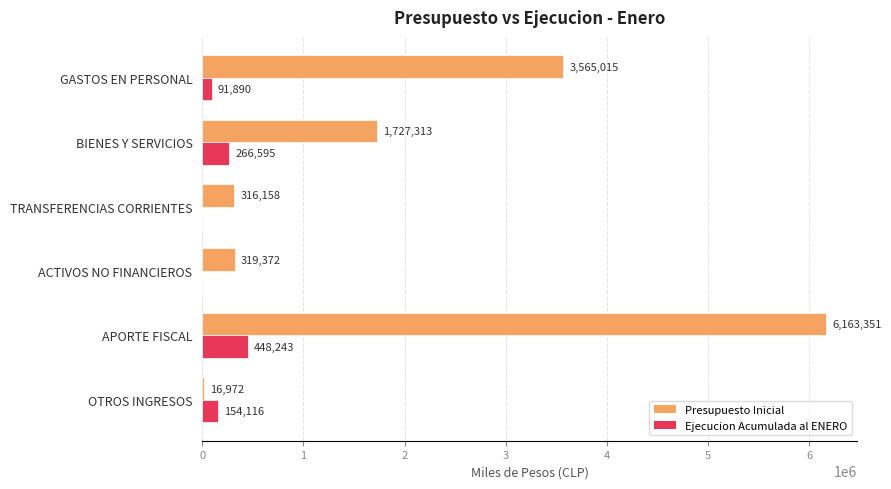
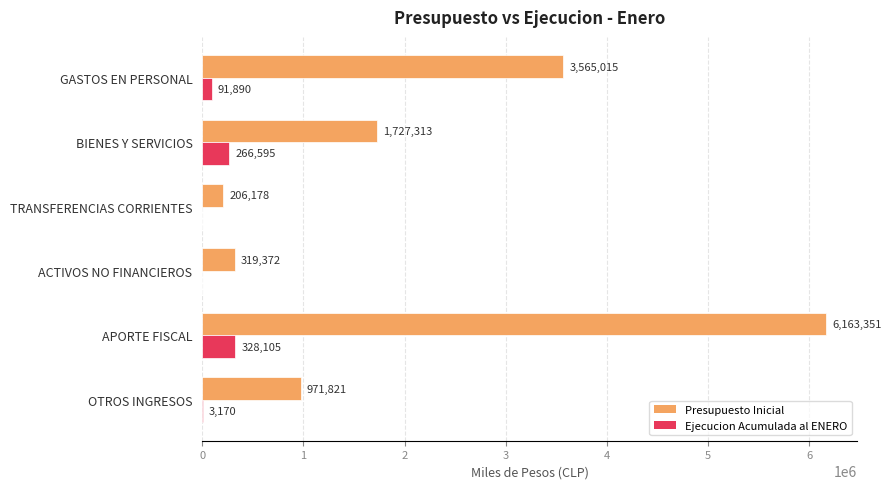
  {
    "Presupuesto Inicial": {
      "GASTOS EN PERSONAL": "3,565,015",
      "BIENES Y SERVICIOS": "1,727,313",
-     "TRANSFERENCIAS CORRIENTES": "316,158",
+     "TRANSFERENCIAS CORRIENTES": "206,178",
      "ACTIVOS NO FINANCIEROS": "319,372",
      "APORTE FISCAL": "6,163,351",
-     "OTROS INGRESOS": "16,972"
+     "OTROS INGRESOS": "971,821"
    },
    "Ejecucion Acumulada al ENERO": {
      "GASTOS EN PERSONAL": "91,890",
      "BIENES Y SERVICIOS": "266,595",
-     "APORTE FISCAL": "448,243",
-     "OTROS INGRESOS": "154,116"
+     "APORTE FISCAL": "328,105",
+     "OTROS INGRESOS": "3,170"
    }
  }
